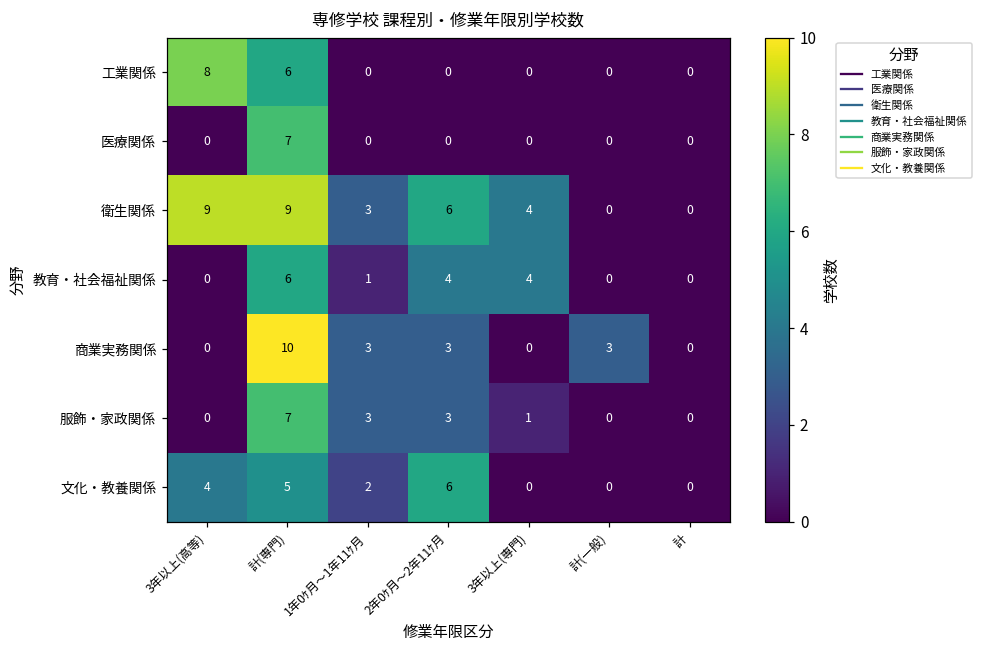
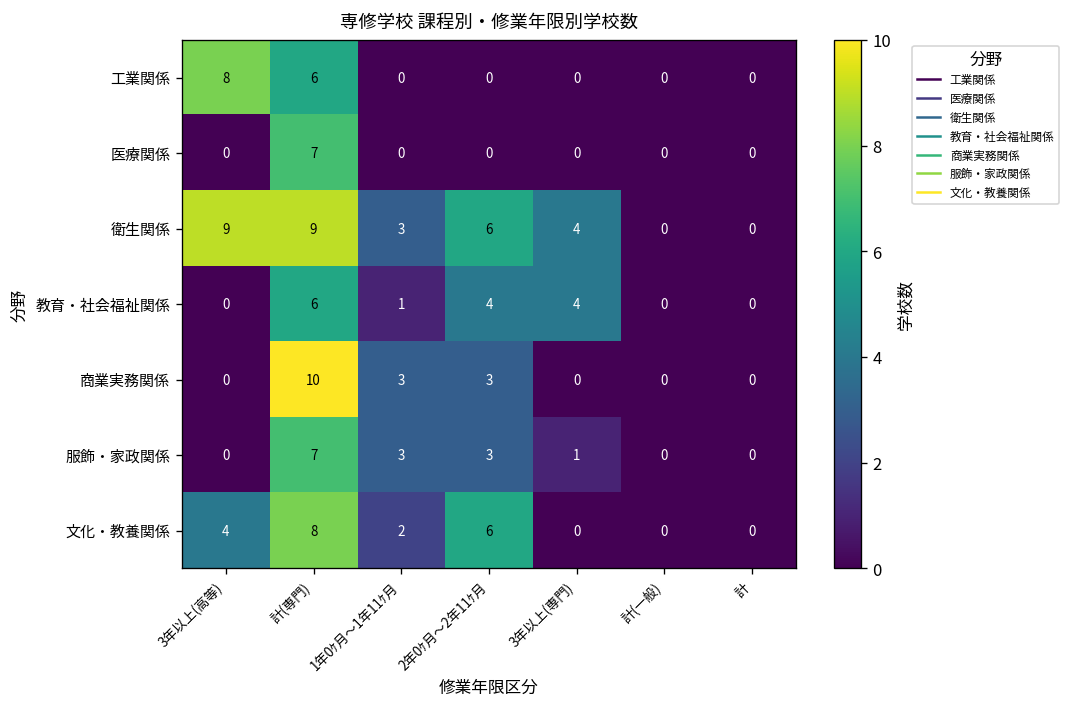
  {
    "工業関係": {
      "3年以上(高等)": 8,
      "計(専門)": 6,
      "1年0ｹ月～1年11ｹ月": 0,
      "2年0ｹ月～2年11ｹ月": 0,
      "3年以上(専門)": 0,
      "計(一般)": 0,
      "計": 0
    },
    "医療関係": {
      "3年以上(高等)": 0,
      "計(専門)": 7,
      "1年0ｹ月～1年11ｹ月": 0,
      "2年0ｹ月～2年11ｹ月": 0,
      "3年以上(専門)": 0,
      "計(一般)": 0,
      "計": 0
    },
    "衛生関係": {
      "3年以上(高等)": 9,
      "計(専門)": 9,
      "1年0ｹ月～1年11ｹ月": 3,
      "2年0ｹ月～2年11ｹ月": 6,
      "3年以上(専門)": 4,
      "計(一般)": 0,
      "計": 0
    },
    "教育・社会福祉関係": {
      "3年以上(高等)": 0,
      "計(専門)": 6,
      "1年0ｹ月～1年11ｹ月": 1,
      "2年0ｹ月～2年11ｹ月": 4,
      "3年以上(専門)": 4,
      "計(一般)": 0,
      "計": 0
    },
    "商業実務関係": {
      "3年以上(高等)": 0,
      "計(専門)": 10,
      "1年0ｹ月～1年11ｹ月": 3,
      "2年0ｹ月～2年11ｹ月": 3,
      "3年以上(専門)": 0,
-     "計(一般)": 3,
+     "計(一般)": 0,
      "計": 0
    },
    "服飾・家政関係": {
      "3年以上(高等)": 0,
      "計(専門)": 7,
      "1年0ｹ月～1年11ｹ月": 3,
      "2年0ｹ月～2年11ｹ月": 3,
      "3年以上(専門)": 1,
      "計(一般)": 0,
      "計": 0
    },
    "文化・教養関係": {
      "3年以上(高等)": 4,
-     "計(専門)": 5,
+     "計(専門)": 8,
      "1年0ｹ月～1年11ｹ月": 2,
      "2年0ｹ月～2年11ｹ月": 6,
      "3年以上(専門)": 0,
      "計(一般)": 0,
      "計": 0
    }
  }
